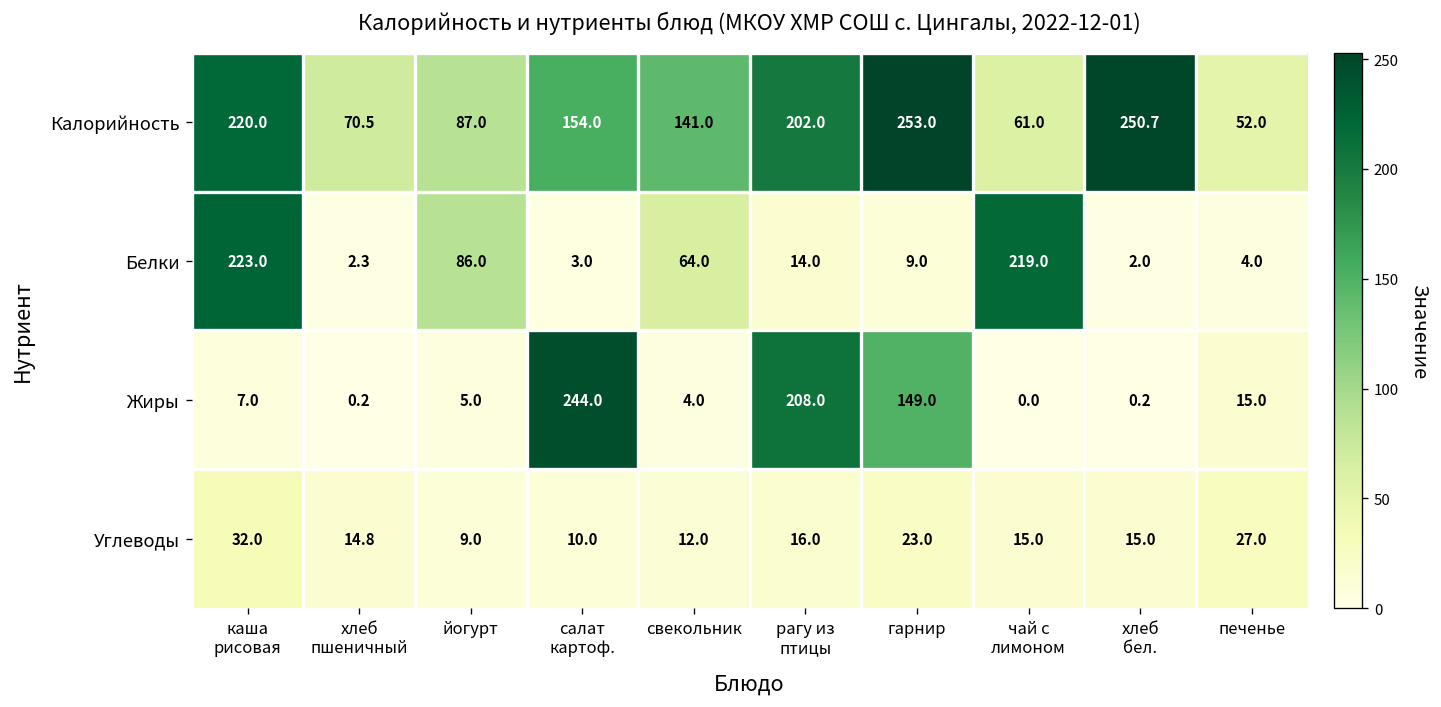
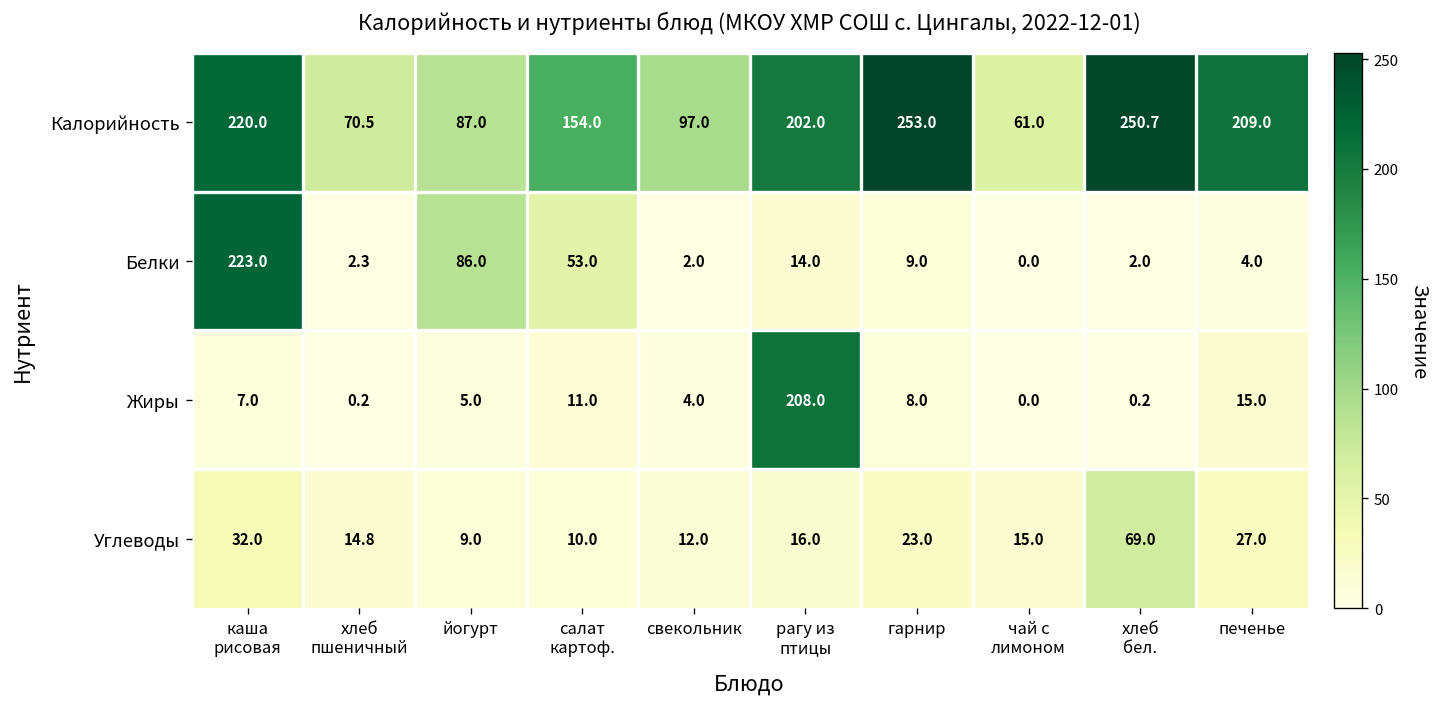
  {
    "Калорийность": {
      "каша рисовая": 220.0,
      "хлеб пшеничный": 70.5,
      "йогурт": 87.0,
      "салат картоф.": 154.0,
-     "свекольник": 141.0,
+     "свекольник": 97.0,
      "рагу из птицы": 202.0,
      "гарнир": 253.0,
      "чай с лимоном": 61.0,
      "хлеб бел.": 250.7,
-     "печенье": 52.0
+     "печенье": 209.0
    },
    "Белки": {
      "каша рисовая": 223.0,
      "хлеб пшеничный": 2.3,
      "йогурт": 86.0,
-     "салат картоф.": 3.0,
-     "свекольник": 64.0,
+     "салат картоф.": 53.0,
+     "свекольник": 2.0,
      "рагу из птицы": 14.0,
      "гарнир": 9.0,
-     "чай с лимоном": 219.0,
+     "чай с лимоном": 0.0,
      "хлеб бел.": 2.0,
      "печенье": 4.0
    },
    "Жиры": {
      "каша рисовая": 7.0,
      "хлеб пшеничный": 0.2,
      "йогурт": 5.0,
-     "салат картоф.": 244.0,
+     "салат картоф.": 11.0,
      "свекольник": 4.0,
      "рагу из птицы": 208.0,
-     "гарнир": 149.0,
+     "гарнир": 8.0,
      "чай с лимоном": 0.0,
      "хлеб бел.": 0.2,
      "печенье": 15.0
    },
    "Углеводы": {
      "каша рисовая": 32.0,
      "хлеб пшеничный": 14.8,
      "йогурт": 9.0,
      "салат картоф.": 10.0,
      "свекольник": 12.0,
      "рагу из птицы": 16.0,
      "гарнир": 23.0,
      "чай с лимоном": 15.0,
-     "хлеб бел.": 15.0,
+     "хлеб бел.": 69.0,
      "печенье": 27.0
    }
  }
